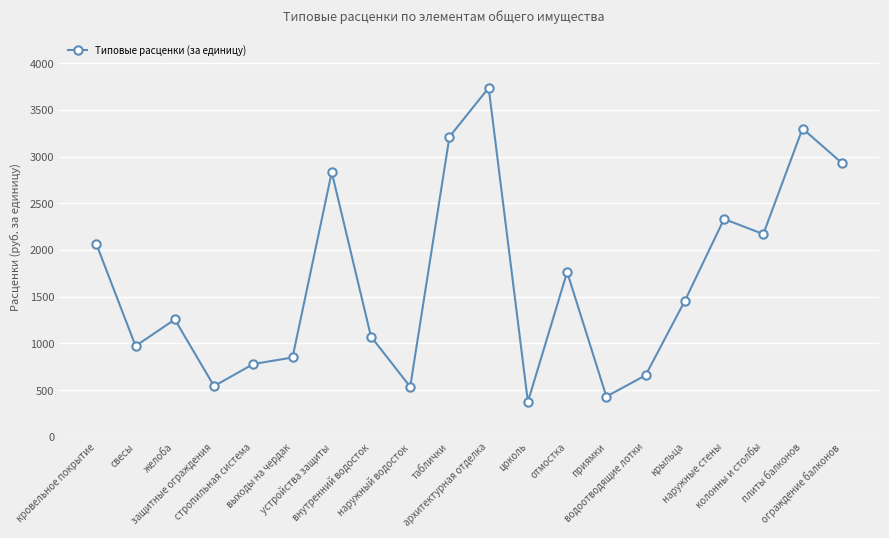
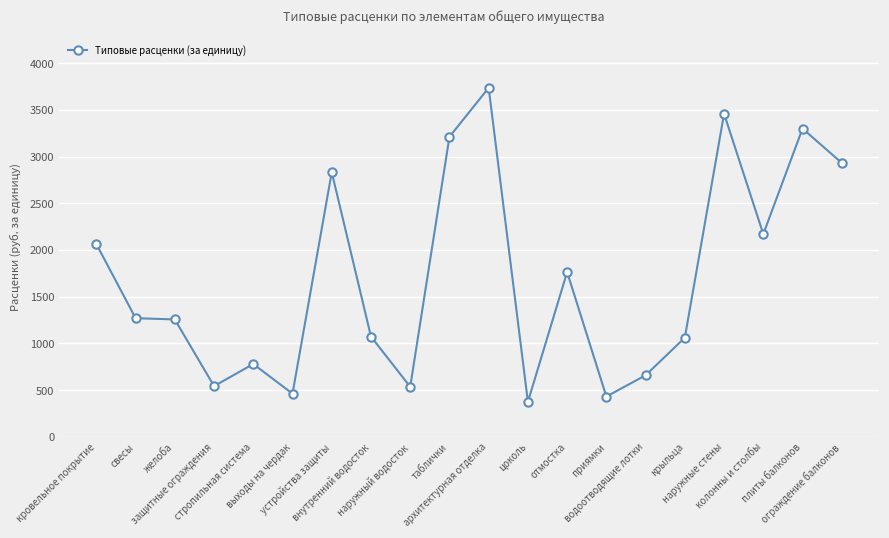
  {
    "кровельное покрытие": 2100,
-   "свесы": 1000,
+   "свесы": 1300,
    "желоба": 1300,
    "защитные ограждения": 500,
    "стропильная система": 800,
-   "выходы на чердак": 800,
+   "выходы на чердак": 500,
    "устройства защиты": 2800,
    "внутренний водосток": 1100,
    "наружный водосток": 500,
    "таблички": 3200,
    "архитектурная отделка": 3700,
    "цоколь": 400,
    "отмостка": 1800,
    "приямки": 400,
    "водоотводящие лотки": 700,
-   "крыльца": 1500,
-   "наружные стены": 2300,
+   "крыльца": 1100,
+   "наружные стены": 3500,
    "колонны и столбы": 2200,
    "плиты балконов": 3300,
    "ограждение балконов": 2900
  }
